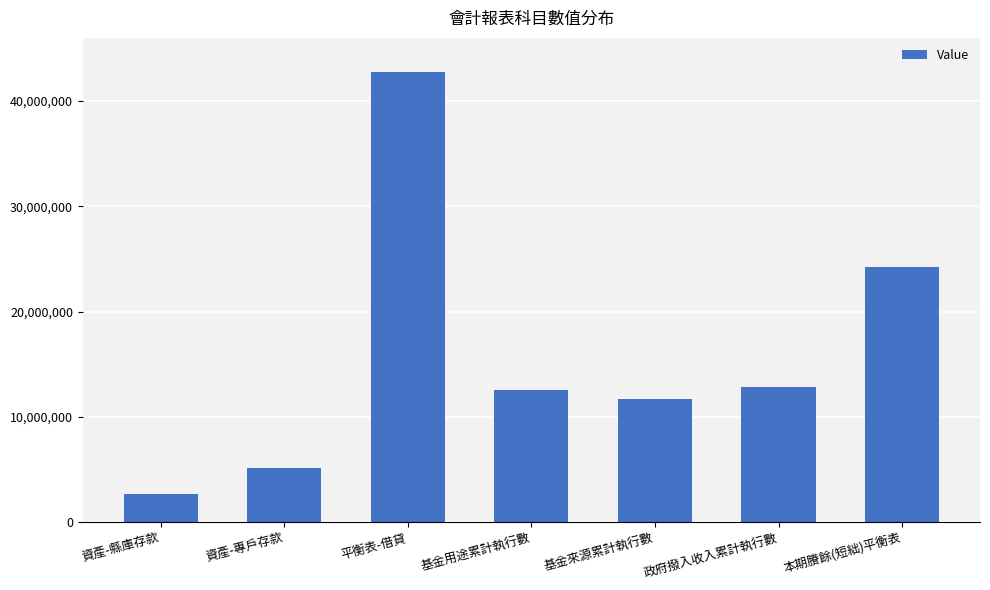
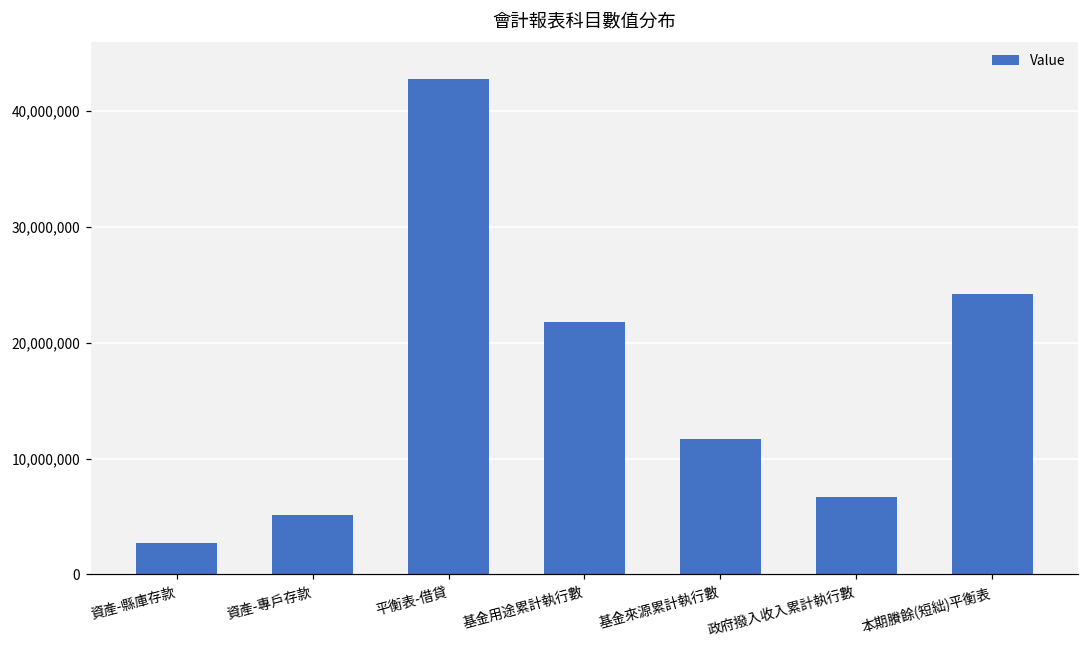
  {
    "資產-縣庫存款": "2,700,000",
    "資產-專戶存款": "5,200,000",
    "平衡表-借貸": "42,700,000",
-   "基金用途累計執行數": "12,600,000",
+   "基金用途累計執行數": "21,800,000",
    "基金來源累計執行數": "11,700,000",
-   "政府撥入收入累計執行數": "12,800,000",
+   "政府撥入收入累計執行數": "6,700,000",
    "本期賸餘(短絀)平衡表": "24,200,000"
  }
